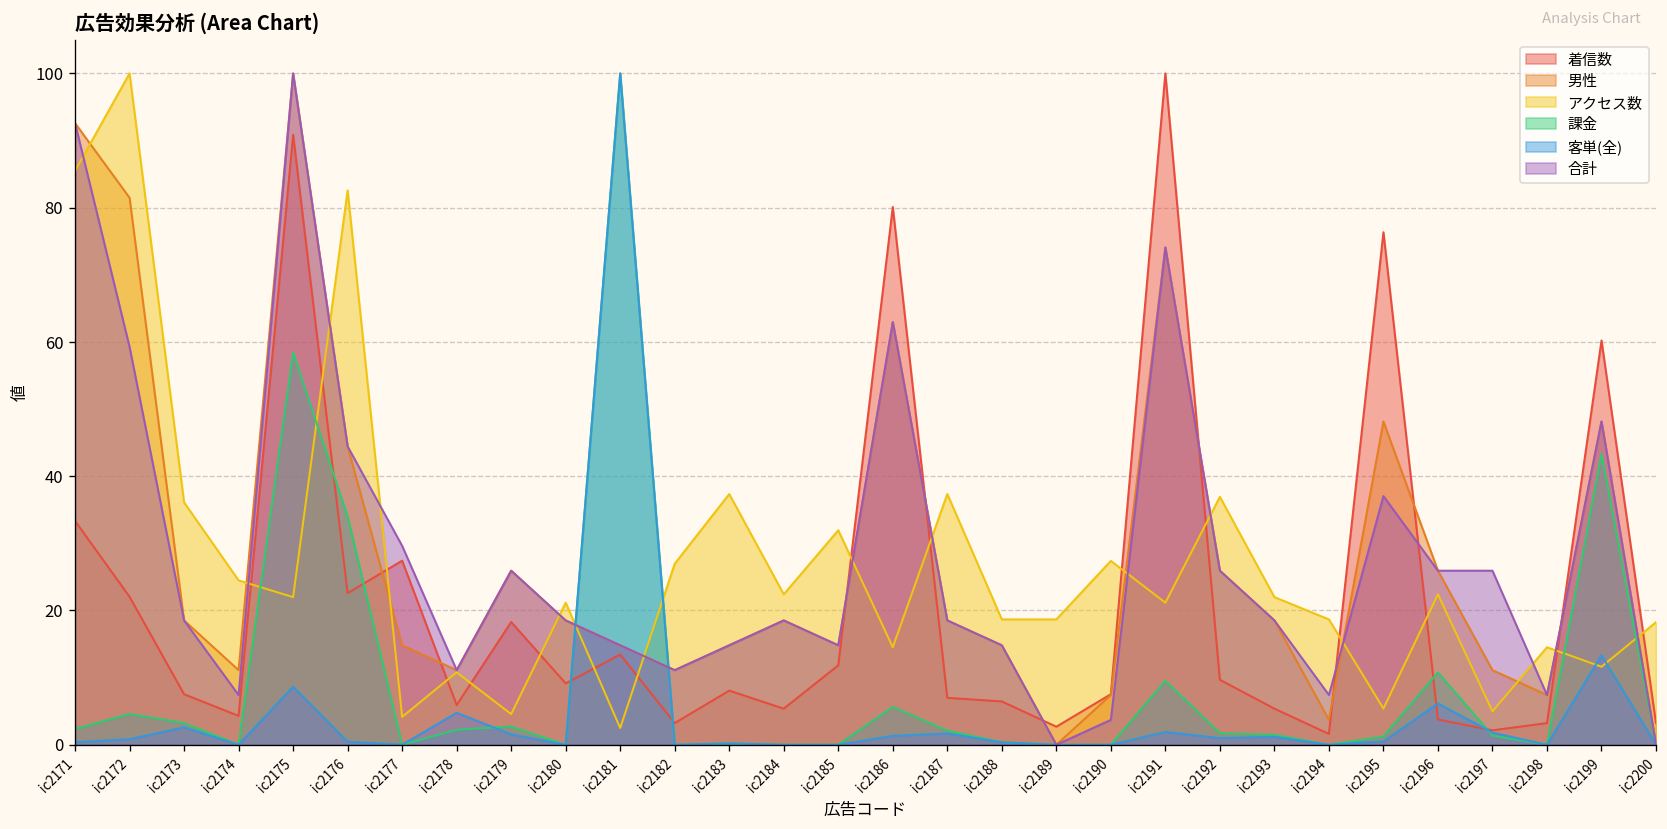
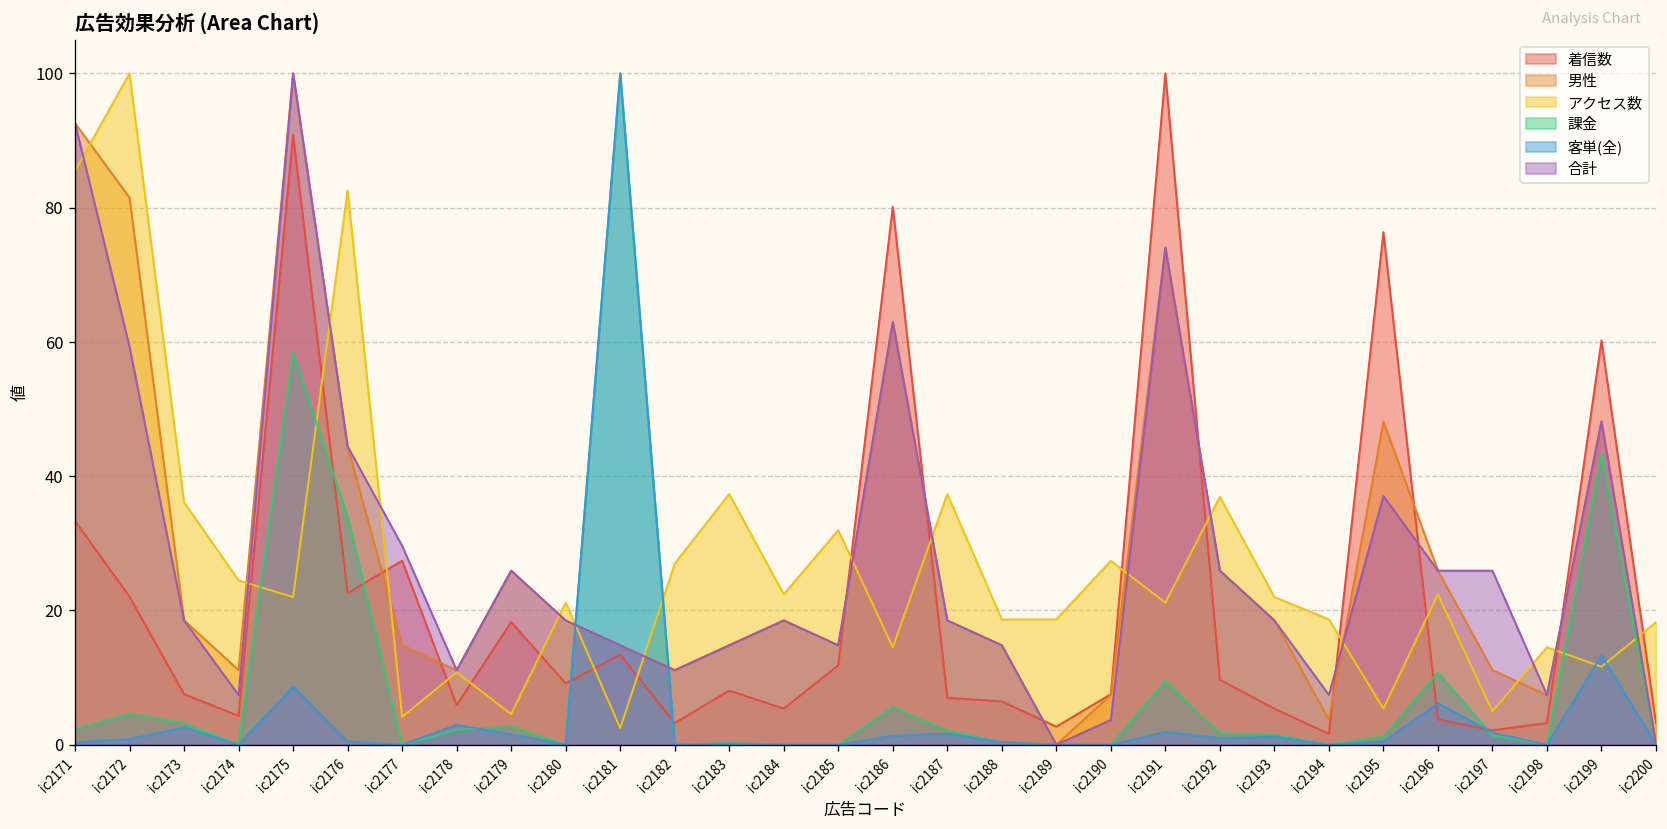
  {
    "課金": {
      "ic2171": 2,
      "ic2172": 5,
      "ic2173": 3,
      "ic2175": 58,
      "ic2176": 34,
      "ic2178": 2,
      "ic2179": 3,
      "ic2186": 6,
      "ic2191": 10,
      "ic2192": 2,
      "ic2195": 1,
      "ic2196": 11,
      "ic2197": 1,
      "ic2199": 43
    },
    "客単(全)": {
      "ic2171": 0,
      "ic2172": 1,
      "ic2173": 3,
      "ic2175": 9,
      "ic2176": 0,
-     "ic2178": 5,
+     "ic2178": 3,
      "ic2179": 2,
      "ic2186": 1,
      "ic2191": 2,
      "ic2192": 1,
      "ic2195": 0,
      "ic2196": 6,
      "ic2199": 13
    },
    "合計": {
      "ic2172": 59,
      "ic2174": 7,
      "ic2177": 30,
      "ic2190": 4,
      "ic2194": 7,
      "ic2195": 37,
      "ic2197": 26
    }
  }
